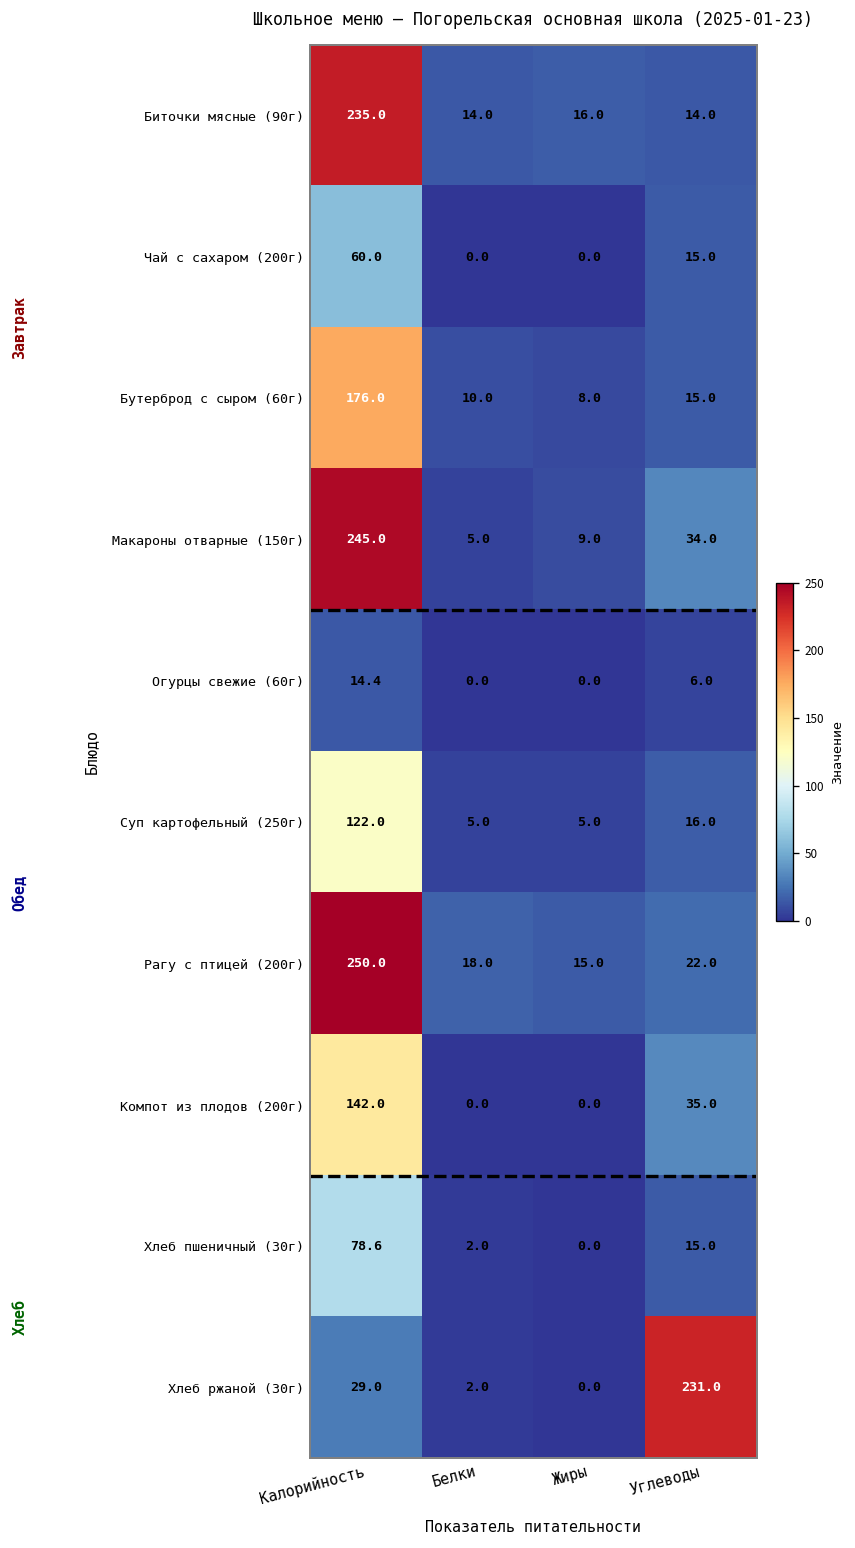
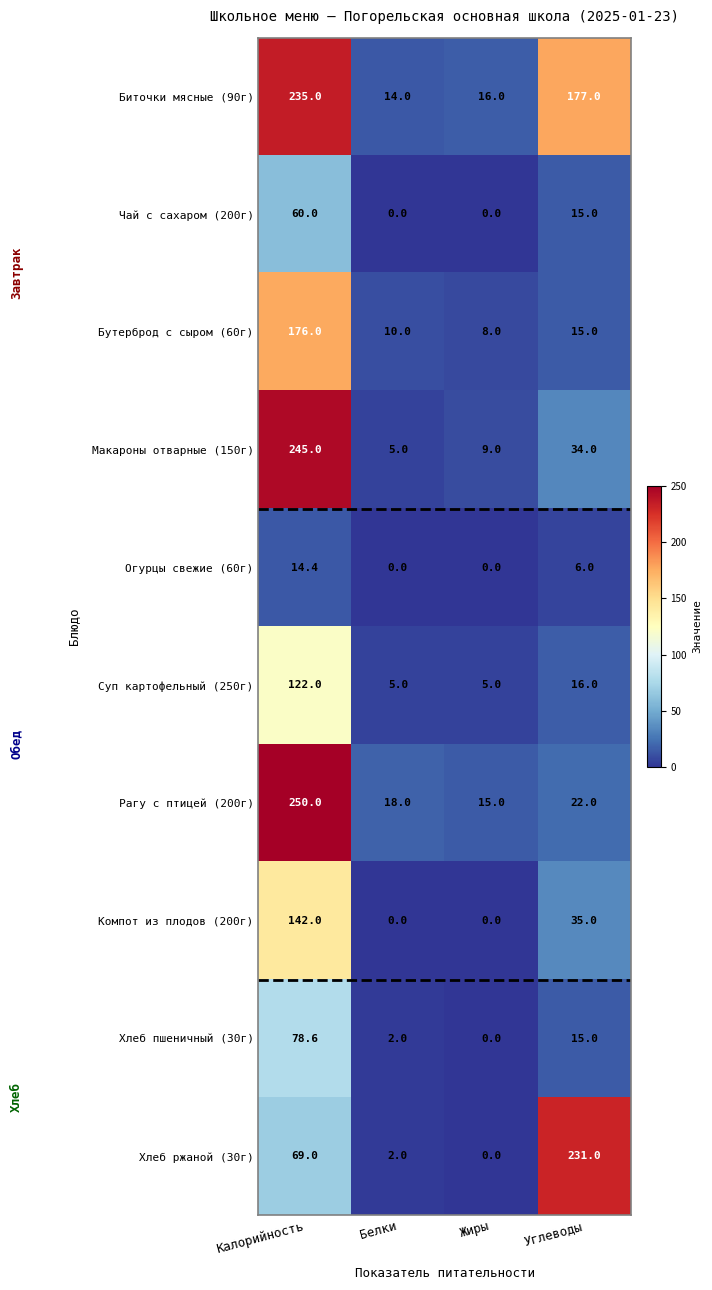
  {
    "Биточки мясные (90г)": {
      "Калорийность": 235.0,
      "Белки": 14.0,
      "Жиры": 16.0,
-     "Углеводы": 14.0
+     "Углеводы": 177.0
    },
    "Чай с сахаром (200г)": {
      "Калорийность": 60.0,
      "Белки": 0.0,
      "Жиры": 0.0,
      "Углеводы": 15.0
    },
    "Бутерброд с сыром (60г)": {
      "Калорийность": 176.0,
      "Белки": 10.0,
      "Жиры": 8.0,
      "Углеводы": 15.0
    },
    "Макароны отварные (150г)": {
      "Калорийность": 245.0,
      "Белки": 5.0,
      "Жиры": 9.0,
      "Углеводы": 34.0
    },
    "Огурцы свежие (60г)": {
      "Калорийность": 14.4,
      "Белки": 0.0,
      "Жиры": 0.0,
      "Углеводы": 6.0
    },
    "Суп картофельный (250г)": {
      "Калорийность": 122.0,
      "Белки": 5.0,
      "Жиры": 5.0,
      "Углеводы": 16.0
    },
    "Рагу с птицей (200г)": {
      "Калорийность": 250.0,
      "Белки": 18.0,
      "Жиры": 15.0,
      "Углеводы": 22.0
    },
    "Компот из плодов (200г)": {
      "Калорийность": 142.0,
      "Белки": 0.0,
      "Жиры": 0.0,
      "Углеводы": 35.0
    },
    "Хлеб пшеничный (30г)": {
      "Калорийность": 78.6,
      "Белки": 2.0,
      "Жиры": 0.0,
      "Углеводы": 15.0
    },
    "Хлеб ржаной (30г)": {
-     "Калорийность": 29.0,
+     "Калорийность": 69.0,
      "Белки": 2.0,
      "Жиры": 0.0,
      "Углеводы": 231.0
    }
  }
